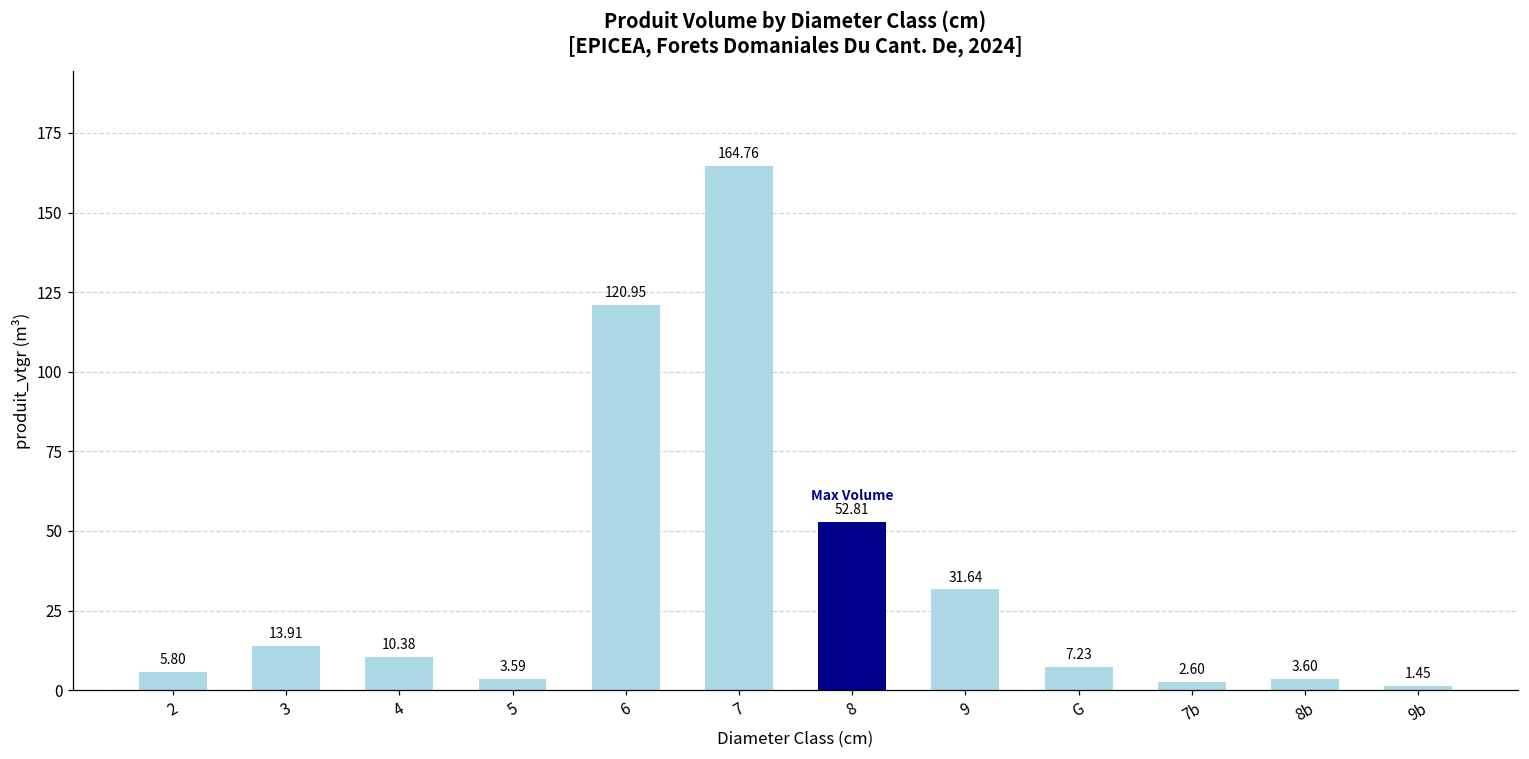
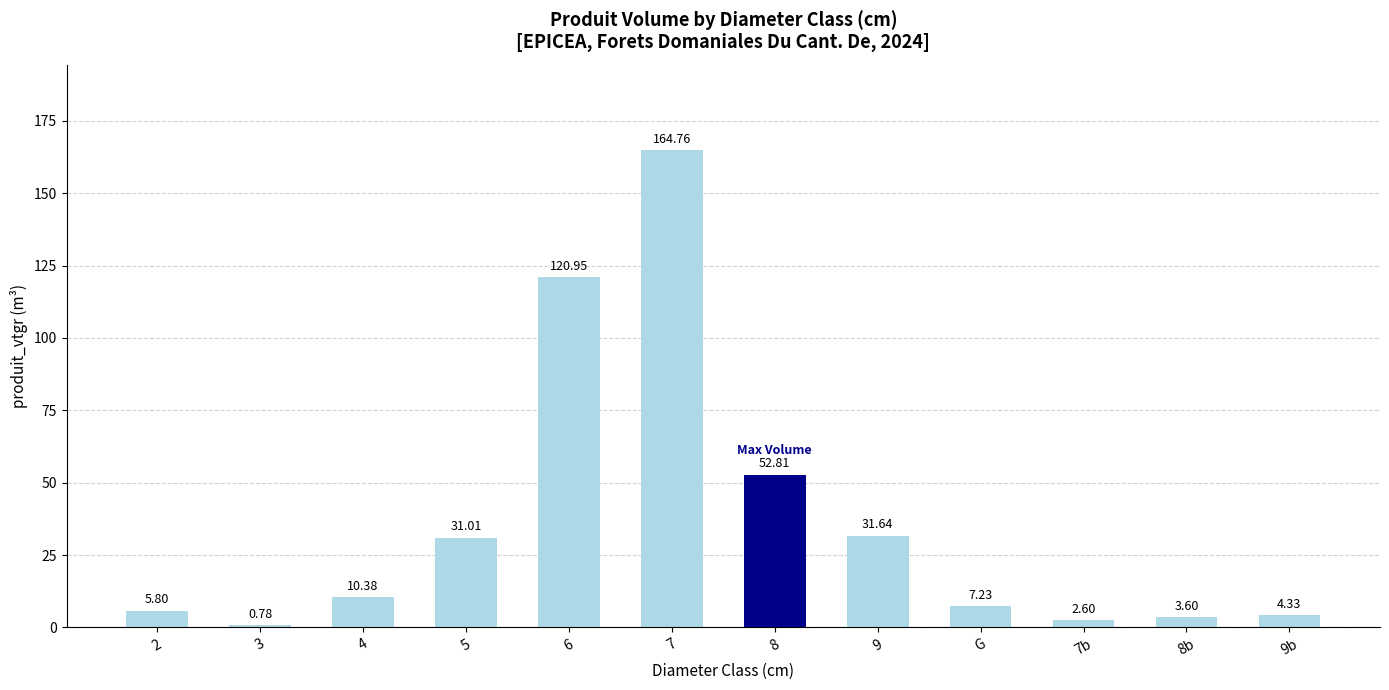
  {
    "2": 5.80,
-   "3": 13.91,
+   "3": 0.78,
    "4": 10.38,
-   "5": 3.59,
+   "5": 31.01,
    "6": 120.95,
    "7": 164.76,
    "8": 52.81,
    "9": 31.64,
    "G": 7.23,
    "7b": 2.60,
    "8b": 3.60,
-   "9b": 1.45
+   "9b": 4.33
  }
